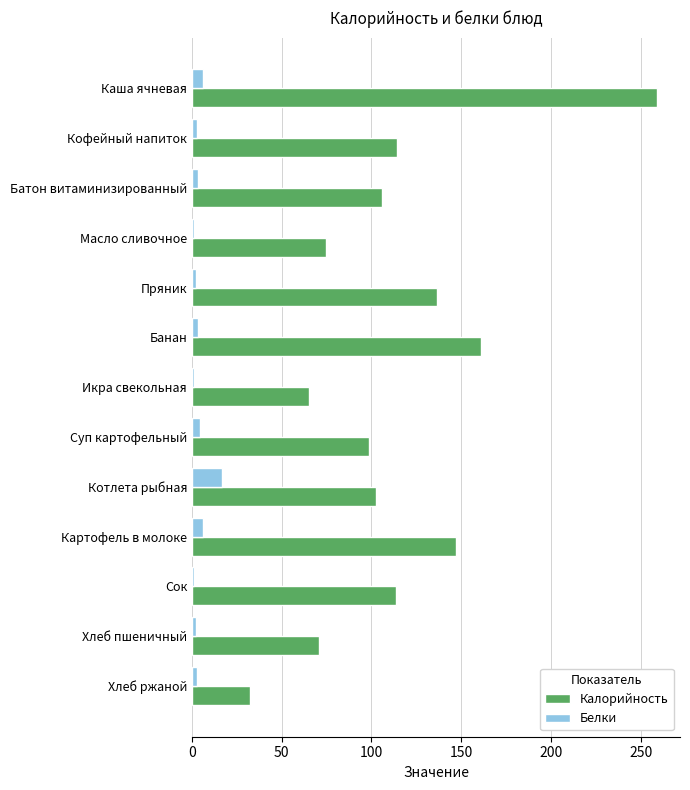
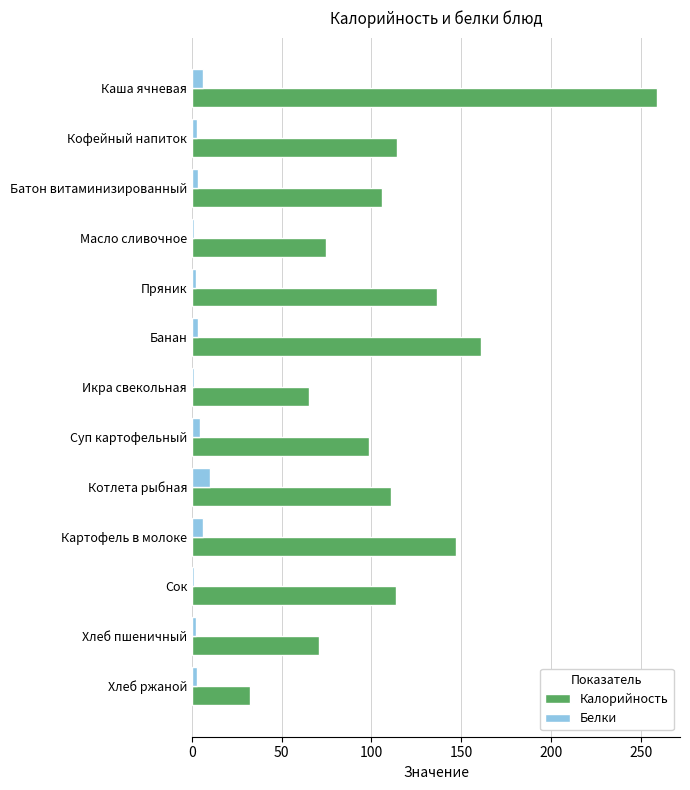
  {
    "Калорийность": {
      "Каша ячневая": 259,
      "Кофейный напиток": 114,
      "Батон витаминизированный": 106,
      "Масло сливочное": 75,
      "Пряник": 137,
      "Банан": 161,
      "Икра свекольная": 65,
      "Суп картофельный": 99,
-     "Котлета рыбная": 102,
+     "Котлета рыбная": 111,
      "Картофель в молоке": 147,
      "Сок": 114,
      "Хлеб пшеничный": 71,
      "Хлеб ржаной": 32
    },
    "Белки": {
      "Каша ячневая": 6,
      "Кофейный напиток": 3,
      "Батон витаминизированный": 3,
      "Пряник": 2,
      "Банан": 3,
      "Суп картофельный": 4,
-     "Котлета рыбная": 17,
+     "Котлета рыбная": 10,
      "Картофель в молоке": 6,
      "Хлеб пшеничный": 2,
      "Хлеб ржаной": 3
    }
  }
